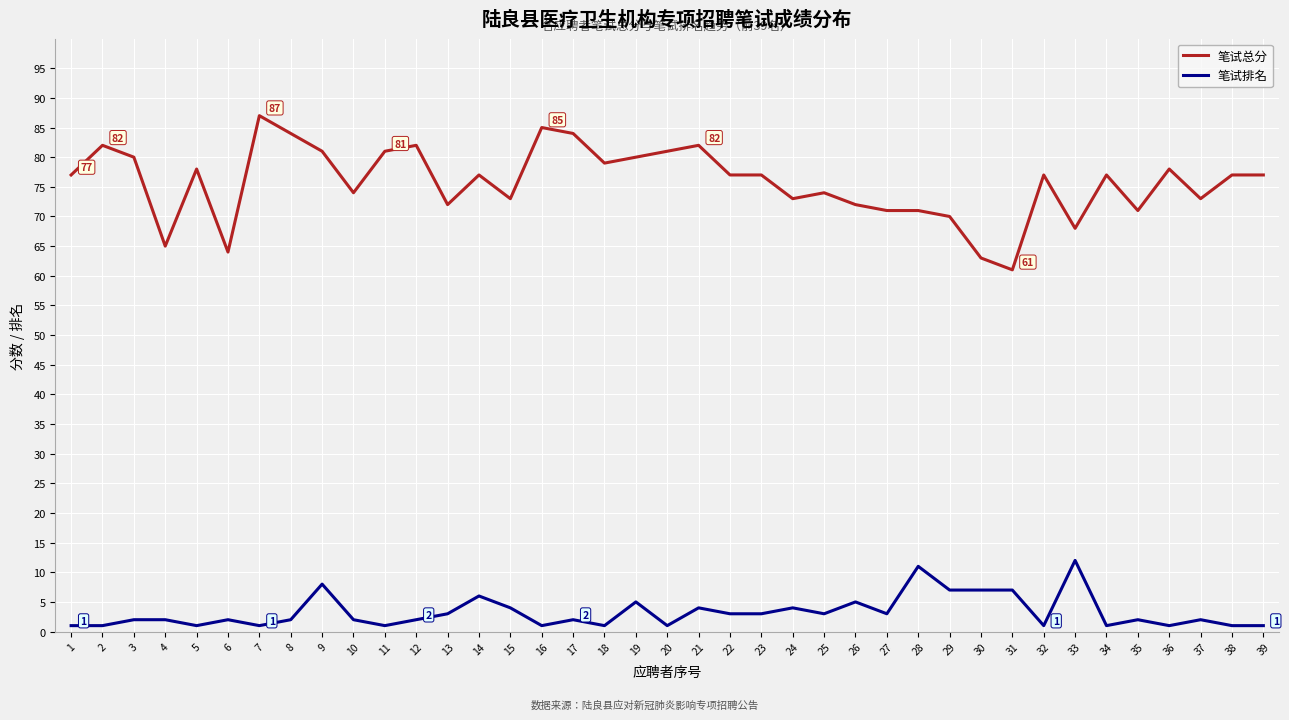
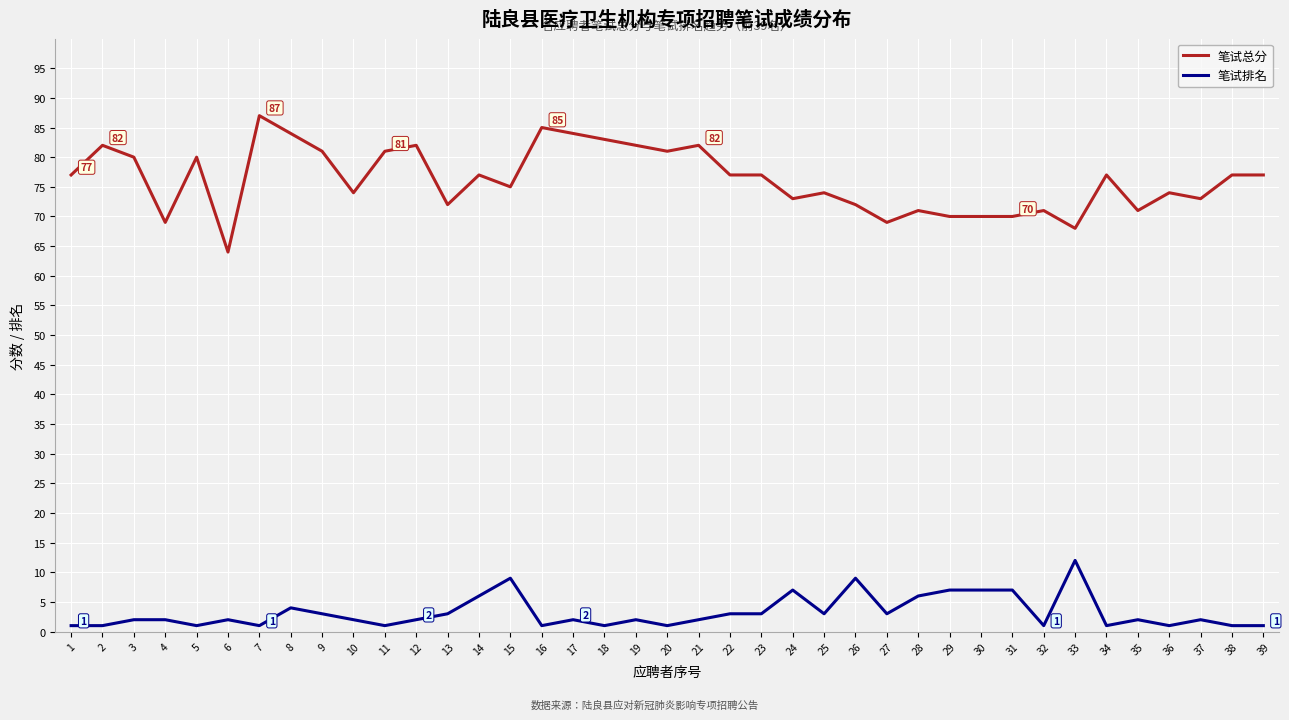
  {
    "笔试总分": {
-     "4": 65,
-     "5": 78,
-     "15": 73,
-     "18": 79,
-     "19": 80,
-     "27": 71,
-     "30": 63,
-     "31": 61,
-     "32": 77,
-     "36": 78
+     "4": 69,
+     "5": 80,
+     "15": 75,
+     "18": 83,
+     "19": 82,
+     "27": 69,
+     "30": 70,
+     "31": 70,
+     "32": 71,
+     "36": 74
    },
    "笔试排名": {
      "3": 2,
      "4": 2,
      "5": 1,
      "6": 2,
-     "8": 2,
-     "9": 8,
+     "8": 4,
+     "9": 3,
      "10": 2,
      "11": 1,
      "13": 3,
      "14": 6,
-     "15": 4,
+     "15": 9,
      "16": 1,
      "18": 1,
-     "19": 5,
+     "19": 2,
      "20": 1,
-     "21": 4,
+     "21": 2,
      "22": 3,
      "23": 3,
-     "24": 4,
+     "24": 7,
      "25": 3,
-     "26": 5,
+     "26": 9,
      "27": 3,
-     "28": 11,
+     "28": 6,
      "29": 7,
      "30": 7,
      "31": 7,
      "33": 12,
      "34": 1,
      "35": 2,
      "36": 1,
      "37": 2,
      "38": 1
    }
  }
